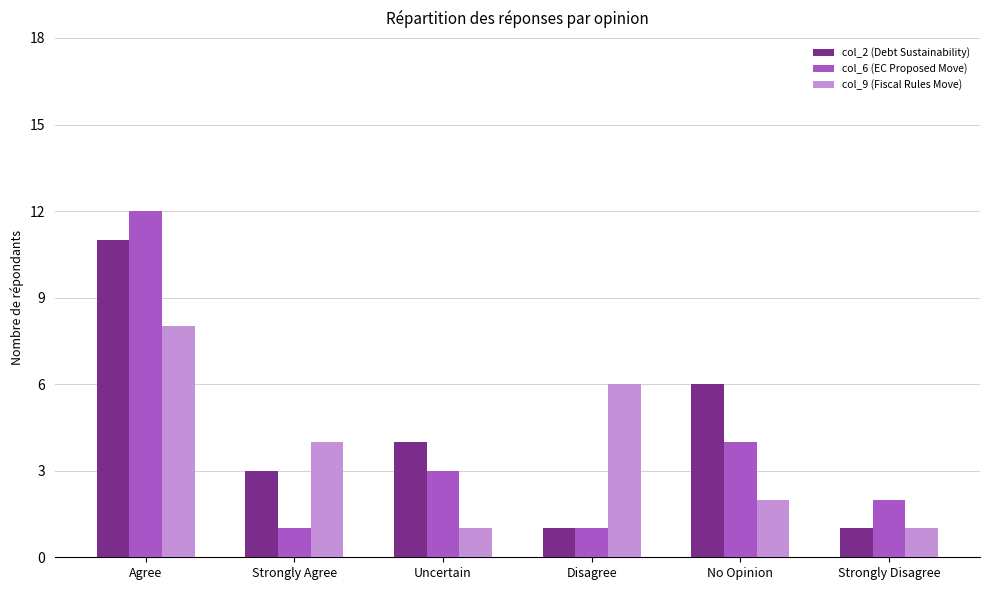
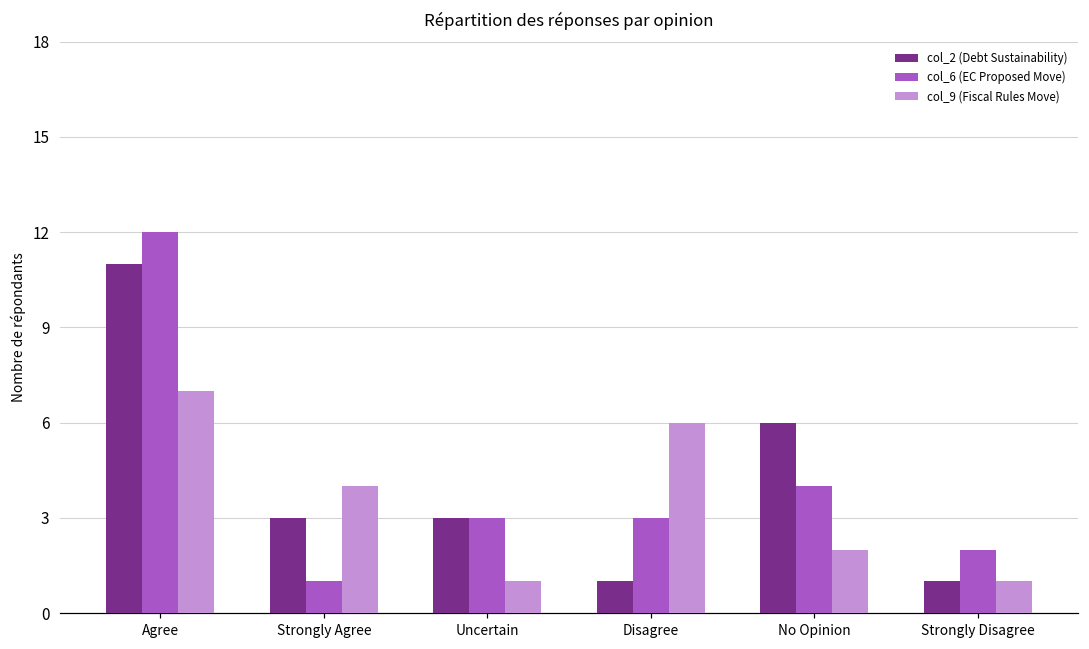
  {
    "col_2 (Debt Sustainability)": {
      "Agree": 11,
      "Strongly Agree": 3,
-     "Uncertain": 4,
+     "Uncertain": 3,
      "Disagree": 1,
      "No Opinion": 6,
      "Strongly Disagree": 1
    },
    "col_6 (EC Proposed Move)": {
      "Agree": 12,
      "Strongly Agree": 1,
      "Uncertain": 3,
-     "Disagree": 1,
+     "Disagree": 3,
      "No Opinion": 4,
      "Strongly Disagree": 2
    },
    "col_9 (Fiscal Rules Move)": {
-     "Agree": 8,
+     "Agree": 7,
      "Strongly Agree": 4,
      "Uncertain": 1,
      "Disagree": 6,
      "No Opinion": 2,
      "Strongly Disagree": 1
    }
  }
